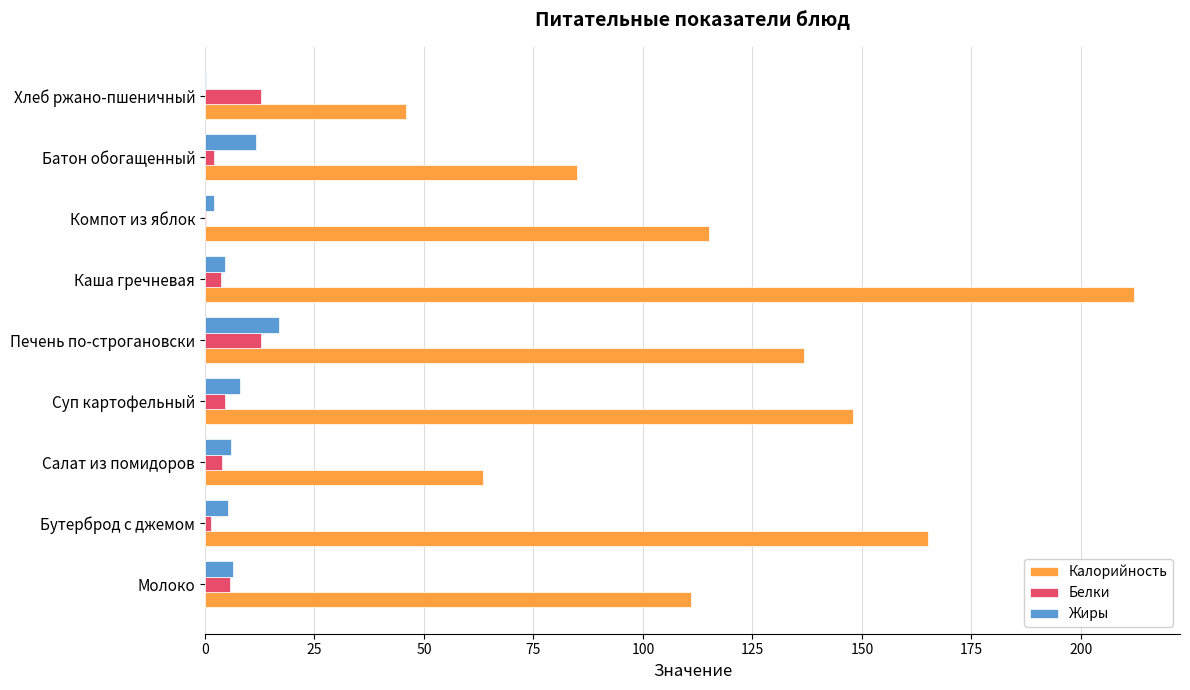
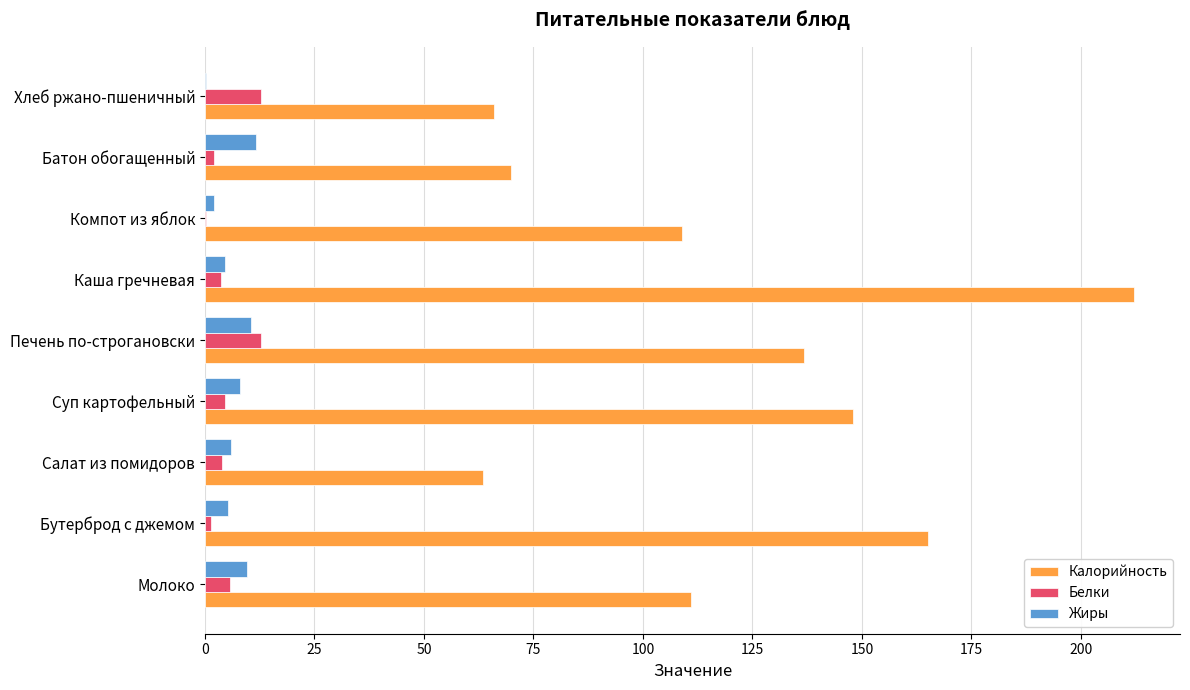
  {
    "Калорийность": {
-     "Хлеб ржано-пшеничный": 46,
-     "Батон обогащенный": 85,
-     "Компот из яблок": 115,
+     "Хлеб ржано-пшеничный": 66,
+     "Батон обогащенный": 70,
+     "Компот из яблок": 109,
      "Каша гречневая": 212,
      "Печень по-строгановски": 137,
      "Суп картофельный": 148,
      "Салат из помидоров": 64,
      "Бутерброд с джемом": 165,
      "Молоко": 111
    },
    "Белки": {
      "Хлеб ржано-пшеничный": 13,
      "Батон обогащенный": 2,
      "Каша гречневая": 4,
      "Печень по-строгановски": 13,
      "Суп картофельный": 5,
      "Салат из помидоров": 4,
      "Бутерброд с джемом": 2,
      "Молоко": 6
    },
    "Жиры": {
      "Батон обогащенный": 12,
      "Компот из яблок": 2,
      "Каша гречневая": 5,
-     "Печень по-строгановски": 17,
+     "Печень по-строгановски": 11,
      "Суп картофельный": 8,
      "Салат из помидоров": 6,
      "Бутерброд с джемом": 5,
-     "Молоко": 6
+     "Молоко": 10
    }
  }
